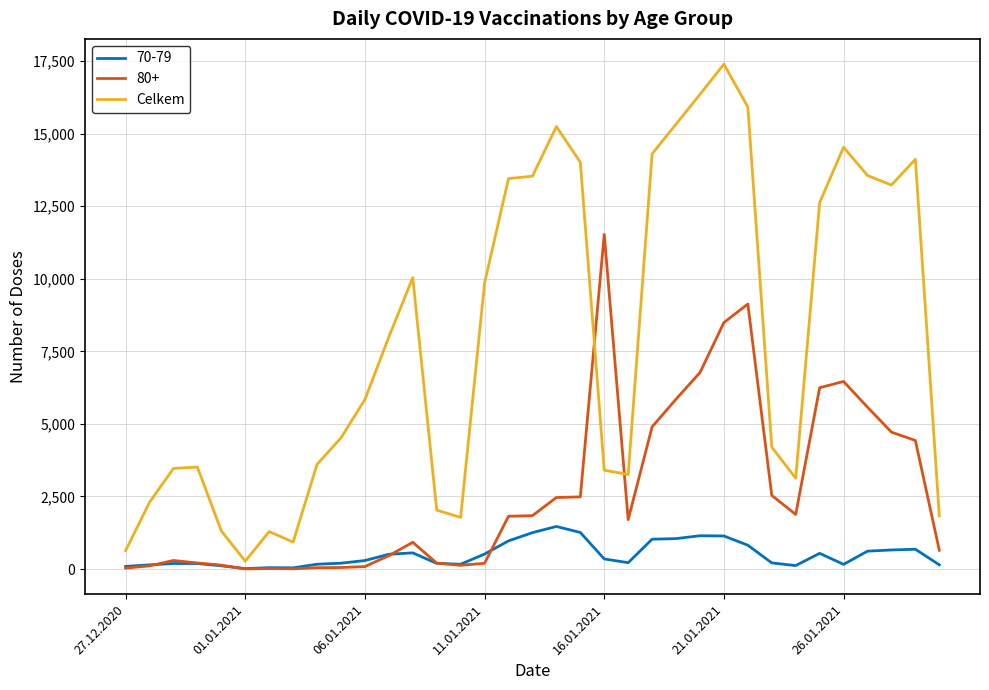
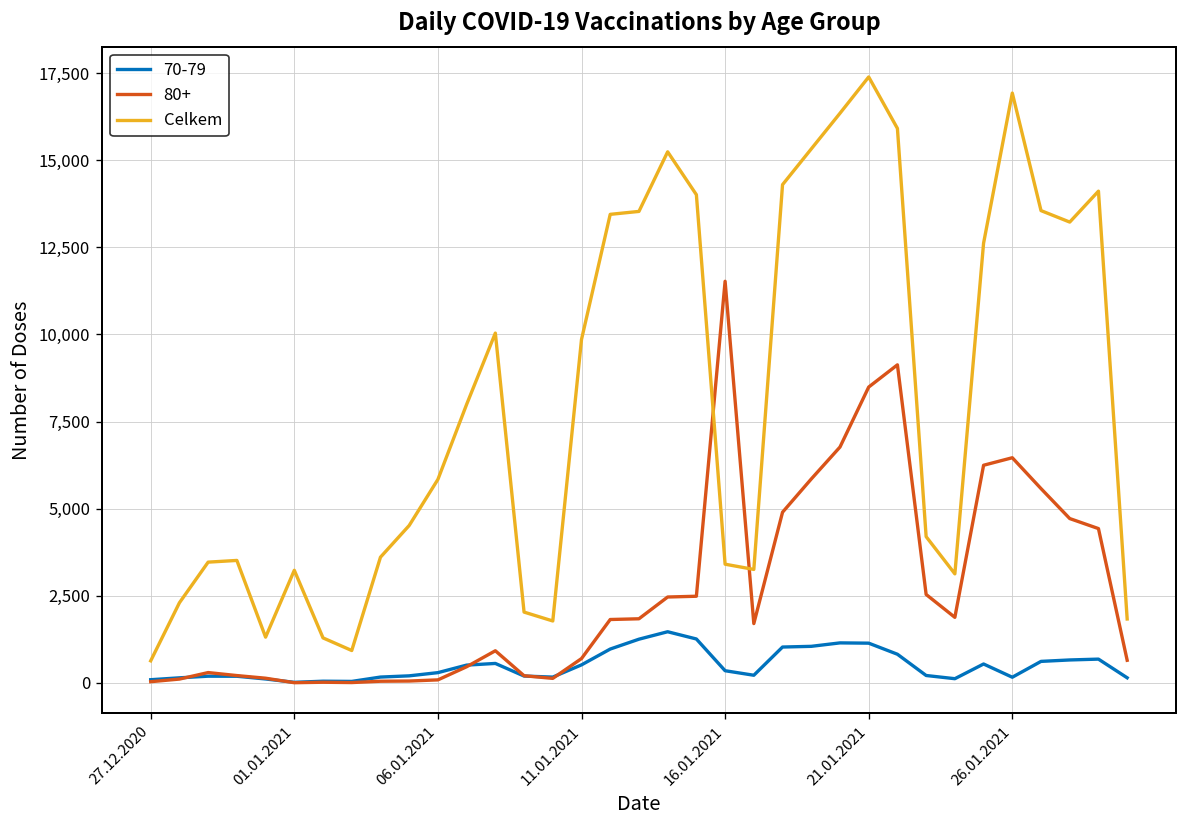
  {
    "70-79": {
      "06.01.2021": "300",
      "11.01.2021": "500",
      "16.01.2021": "300",
      "21.01.2021": "1,100",
      "26.01.2021": "200"
    },
    "80+": {
      "06.01.2021": "100",
-     "11.01.2021": "200",
+     "11.01.2021": "700",
      "16.01.2021": "11,500",
      "21.01.2021": "8,500",
      "26.01.2021": "6,500"
    },
    "Celkem": {
      "27.12.2020": "600",
-     "01.01.2021": "300",
+     "01.01.2021": "3,200",
      "06.01.2021": "5,800",
      "11.01.2021": "9,900",
      "16.01.2021": "3,400",
      "21.01.2021": "17,400",
-     "26.01.2021": "14,500"
+     "26.01.2021": "16,900"
    }
  }
